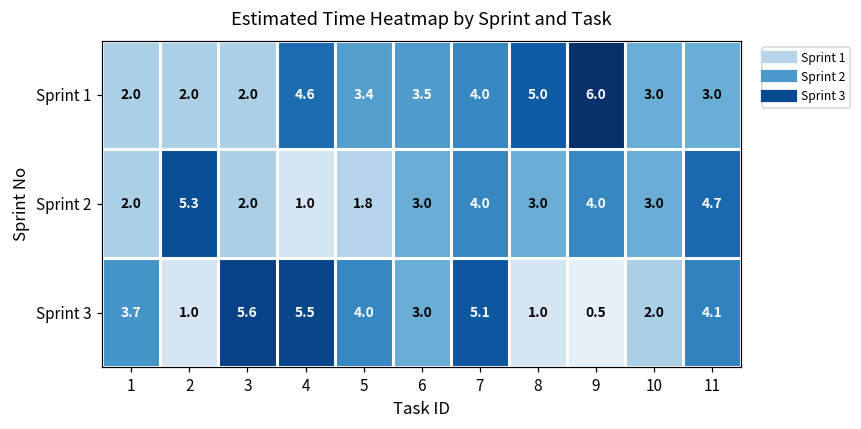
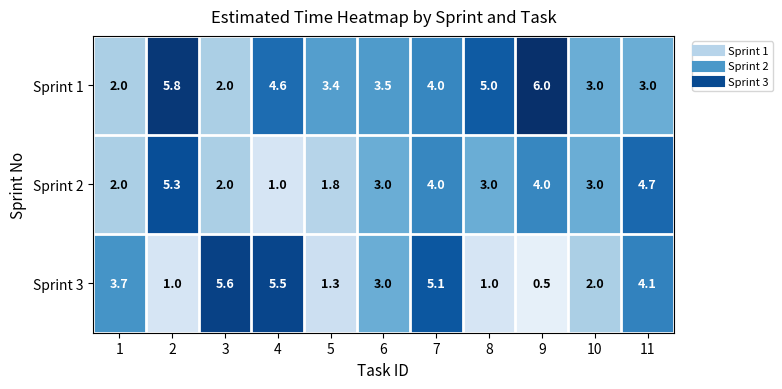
  {
    "Sprint 1": {
      "1": 2.0,
-     "2": 2.0,
+     "2": 5.8,
      "3": 2.0,
      "4": 4.6,
      "5": 3.4,
      "6": 3.5,
      "7": 4.0,
      "8": 5.0,
      "9": 6.0,
      "10": 3.0,
      "11": 3.0
    },
    "Sprint 2": {
      "1": 2.0,
      "2": 5.3,
      "3": 2.0,
      "4": 1.0,
      "5": 1.8,
      "6": 3.0,
      "7": 4.0,
      "8": 3.0,
      "9": 4.0,
      "10": 3.0,
      "11": 4.7
    },
    "Sprint 3": {
      "1": 3.7,
      "2": 1.0,
      "3": 5.6,
      "4": 5.5,
-     "5": 4.0,
+     "5": 1.3,
      "6": 3.0,
      "7": 5.1,
      "8": 1.0,
      "9": 0.5,
      "10": 2.0,
      "11": 4.1
    }
  }
